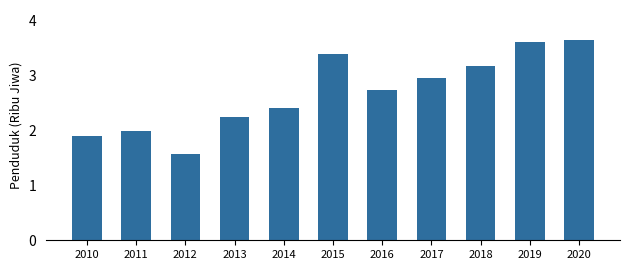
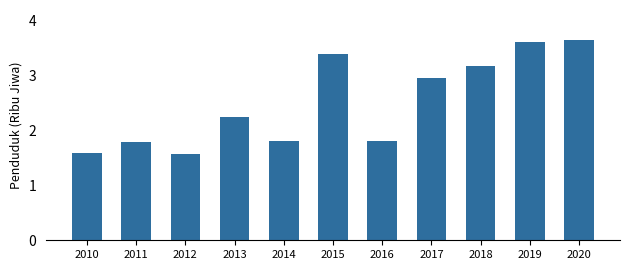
  {
-   "2010": 1.9,
-   "2011": 2.0,
+   "2010": 1.6,
+   "2011": 1.8,
    "2012": 1.6,
    "2013": 2.3,
-   "2014": 2.4,
+   "2014": 1.8,
    "2015": 3.4,
-   "2016": 2.7,
+   "2016": 1.8,
    "2017": 3.0,
    "2018": 3.2,
    "2019": 3.6,
    "2020": 3.7
  }
